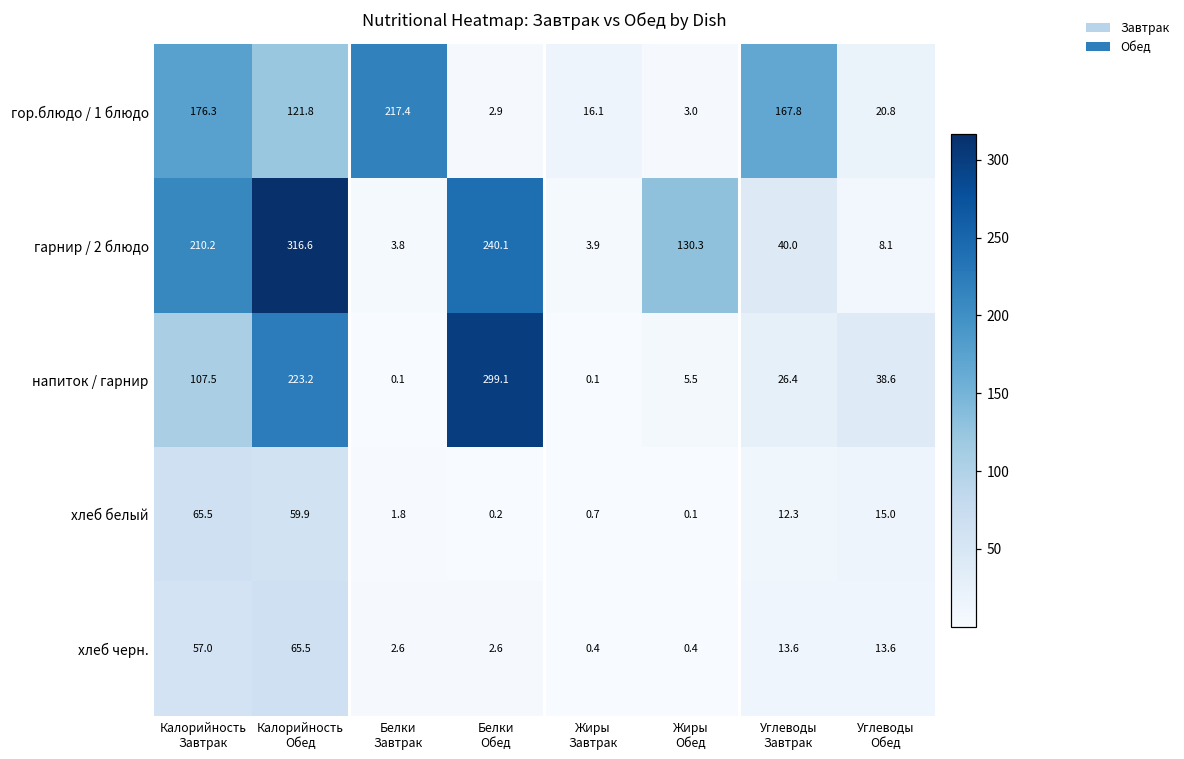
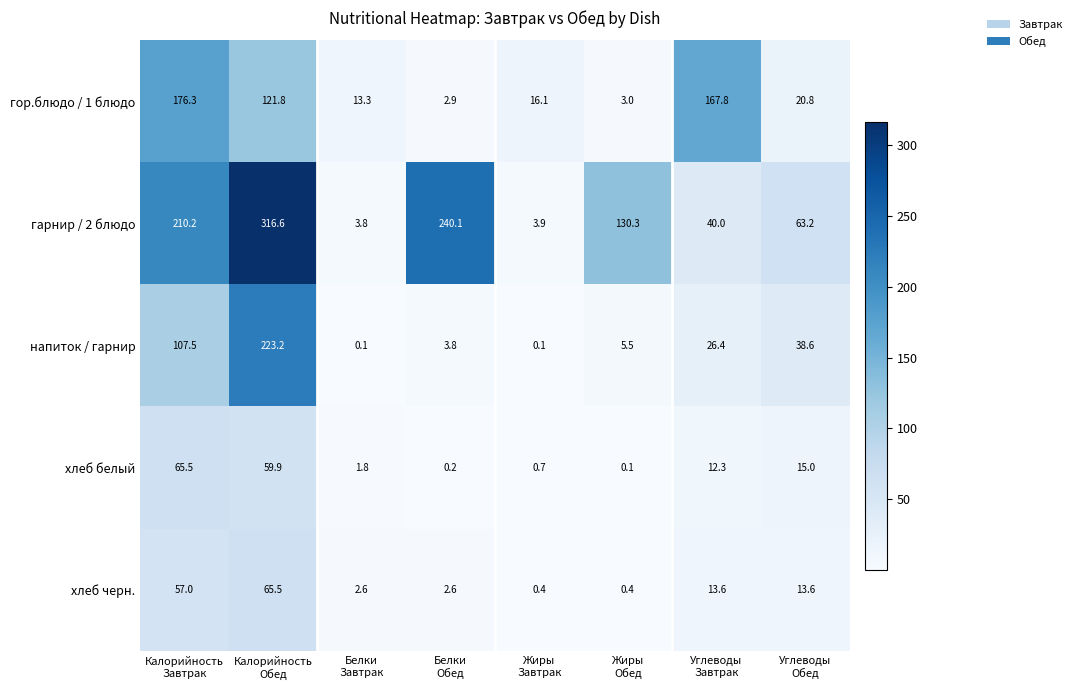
  {
    "гор.блюдо / 1 блюдо": {
      "Калорийность Завтрак": 176.3,
      "Калорийность Обед": 121.8,
-     "Белки Завтрак": 217.4,
+     "Белки Завтрак": 13.3,
      "Белки Обед": 2.9,
      "Жиры Завтрак": 16.1,
      "Жиры Обед": 3.0,
      "Углеводы Завтрак": 167.8,
      "Углеводы Обед": 20.8
    },
    "гарнир / 2 блюдо": {
      "Калорийность Завтрак": 210.2,
      "Калорийность Обед": 316.6,
      "Белки Завтрак": 3.8,
      "Белки Обед": 240.1,
      "Жиры Завтрак": 3.9,
      "Жиры Обед": 130.3,
      "Углеводы Завтрак": 40.0,
-     "Углеводы Обед": 8.1
+     "Углеводы Обед": 63.2
    },
    "напиток / гарнир": {
      "Калорийность Завтрак": 107.5,
      "Калорийность Обед": 223.2,
      "Белки Завтрак": 0.1,
-     "Белки Обед": 299.1,
+     "Белки Обед": 3.8,
      "Жиры Завтрак": 0.1,
      "Жиры Обед": 5.5,
      "Углеводы Завтрак": 26.4,
      "Углеводы Обед": 38.6
    },
    "хлеб белый": {
      "Калорийность Завтрак": 65.5,
      "Калорийность Обед": 59.9,
      "Белки Завтрак": 1.8,
      "Белки Обед": 0.2,
      "Жиры Завтрак": 0.7,
      "Жиры Обед": 0.1,
      "Углеводы Завтрак": 12.3,
      "Углеводы Обед": 15.0
    },
    "хлеб черн.": {
      "Калорийность Завтрак": 57.0,
      "Калорийность Обед": 65.5,
      "Белки Завтрак": 2.6,
      "Белки Обед": 2.6,
      "Жиры Завтрак": 0.4,
      "Жиры Обед": 0.4,
      "Углеводы Завтрак": 13.6,
      "Углеводы Обед": 13.6
    }
  }
